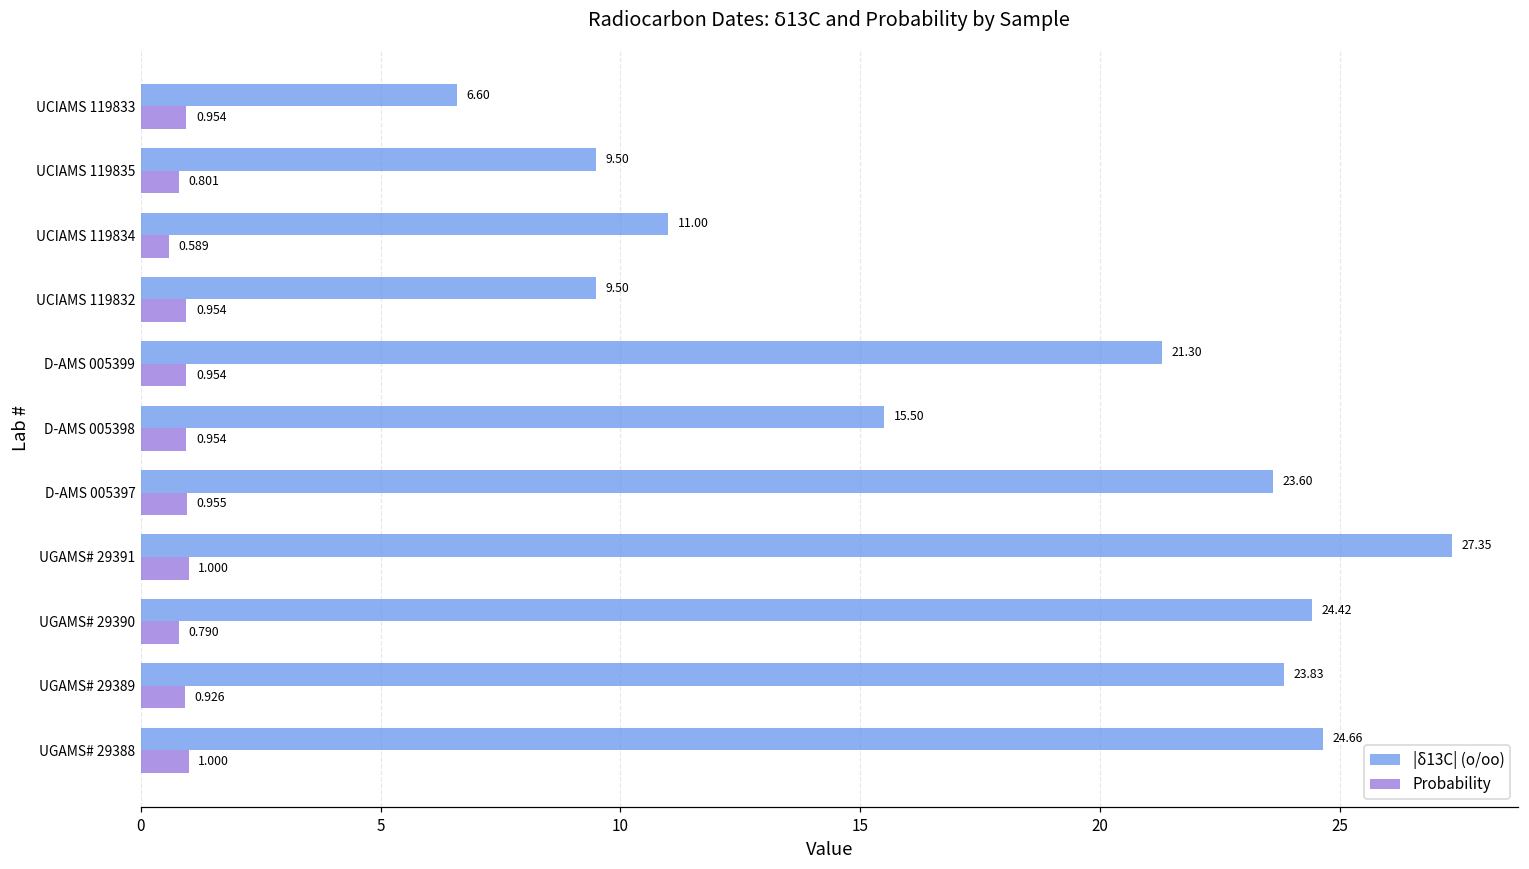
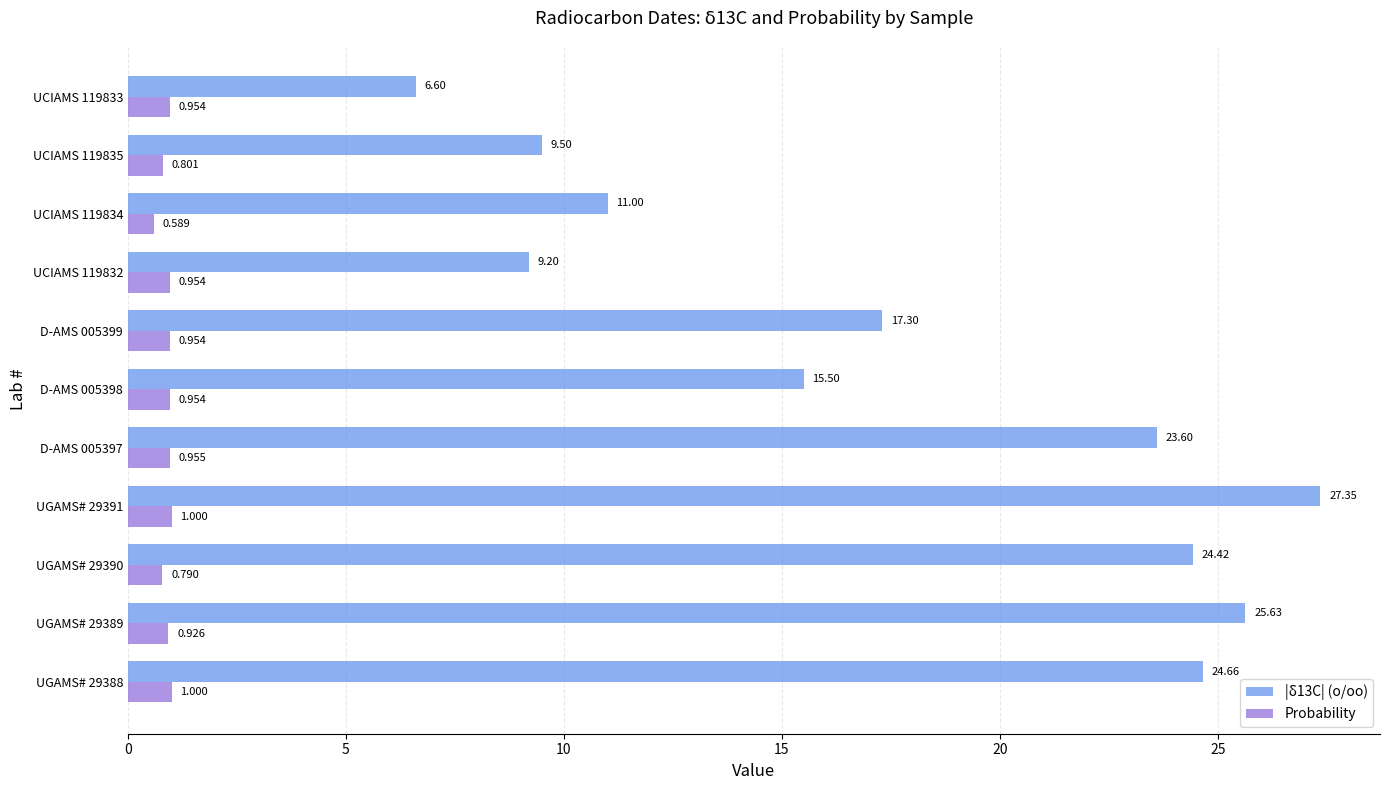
  {
    "|δ13C| (o/oo)": {
      "UCIAMS 119833": 6.60,
      "UCIAMS 119835": 9.50,
      "UCIAMS 119834": 11.00,
-     "UCIAMS 119832": 9.50,
-     "D-AMS 005399": 21.30,
+     "UCIAMS 119832": 9.20,
+     "D-AMS 005399": 17.30,
      "D-AMS 005398": 15.50,
      "D-AMS 005397": 23.60,
      "UGAMS# 29391": 27.35,
      "UGAMS# 29390": 24.42,
-     "UGAMS# 29389": 23.83,
+     "UGAMS# 29389": 25.63,
      "UGAMS# 29388": 24.66
    },
    "Probability": {
      "UCIAMS 119833": 0.954,
      "UCIAMS 119835": 0.801,
      "UCIAMS 119834": 0.589,
      "UCIAMS 119832": 0.954,
      "D-AMS 005399": 0.954,
      "D-AMS 005398": 0.954,
      "D-AMS 005397": 0.955,
      "UGAMS# 29391": 1.000,
      "UGAMS# 29390": 0.790,
      "UGAMS# 29389": 0.926,
      "UGAMS# 29388": 1.000
    }
  }
